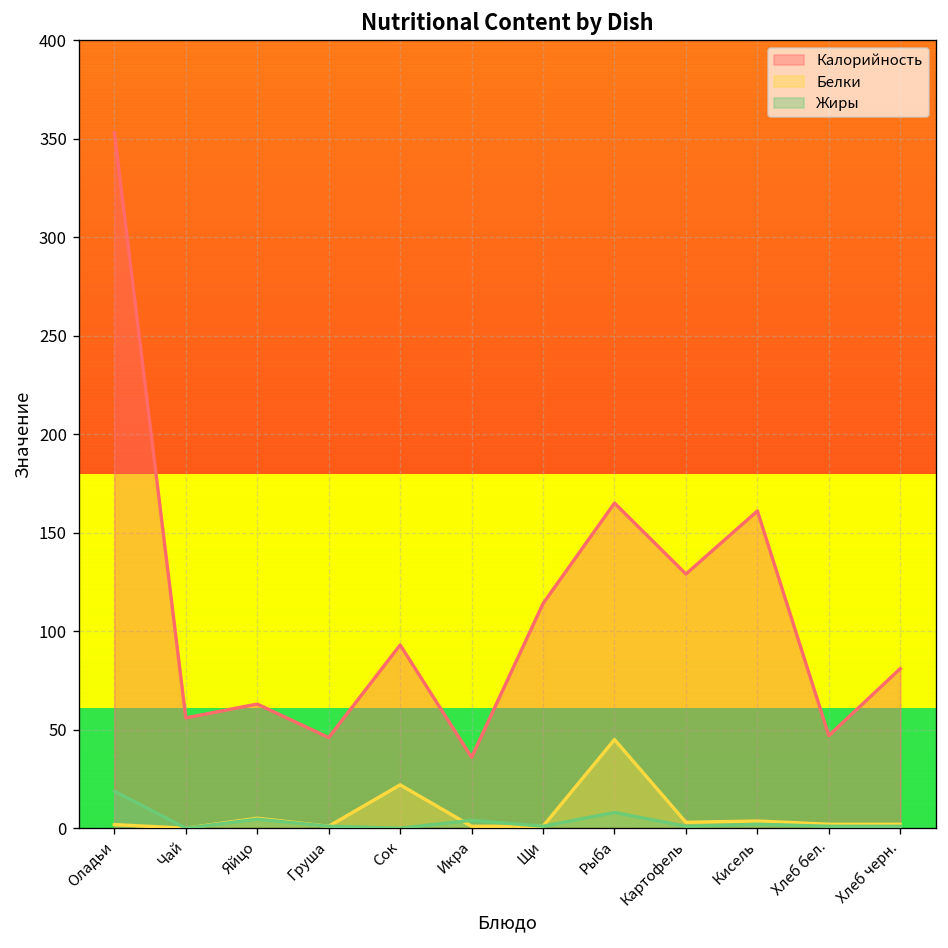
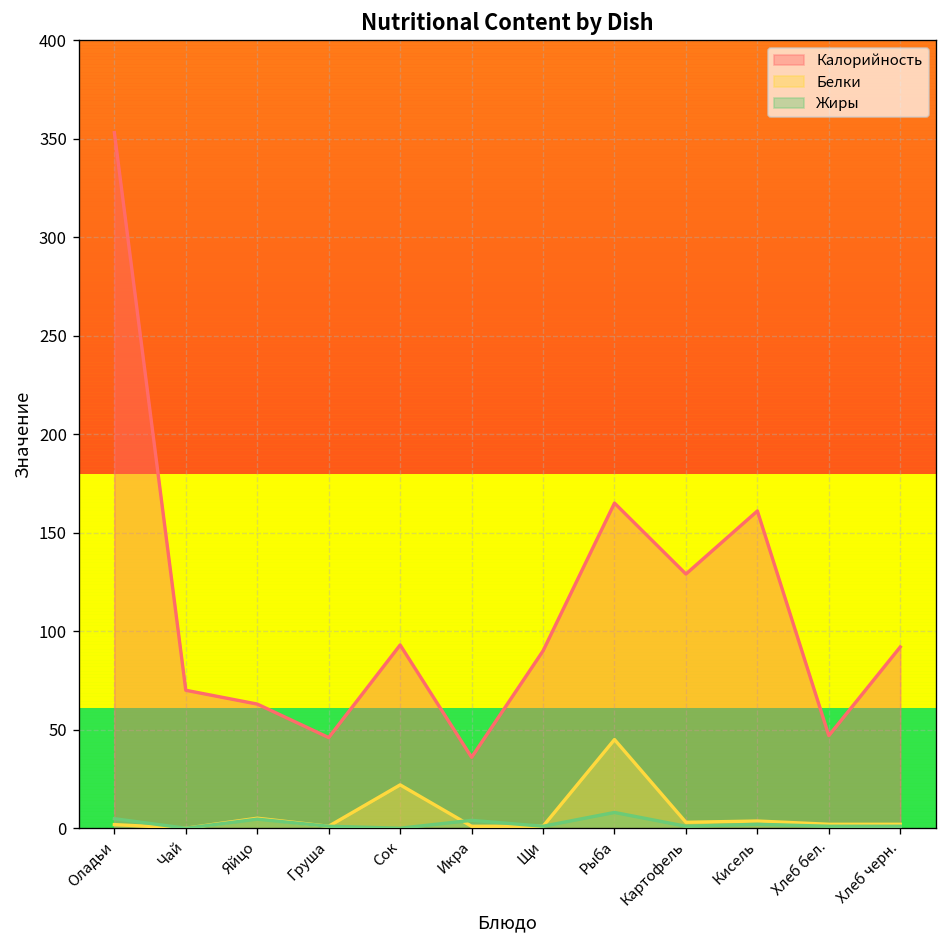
  {
    "Калорийность": {
      "Оладьи": 353,
-     "Чай": 56,
+     "Чай": 70,
      "Яйцо": 63,
      "Груша": 46,
      "Сок": 93,
      "Икра": 36,
-     "Щи": 114,
+     "Щи": 90,
      "Рыба": 165,
      "Картофель": 129,
      "Кисель": 161,
      "Хлеб бел.": 47,
-     "Хлеб черн.": 81
+     "Хлеб черн.": 92
    },
    "Белки": {
      "Оладьи": 2,
      "Сок": 22,
      "Икра": 1,
      "Рыба": 45,
      "Картофель": 3,
      "Кисель": 4
    },
    "Жиры": {
-     "Оладьи": 19,
+     "Оладьи": 5,
      "Сок": 0,
      "Икра": 4,
      "Рыба": 8,
      "Картофель": 1,
      "Кисель": 2
    }
  }
